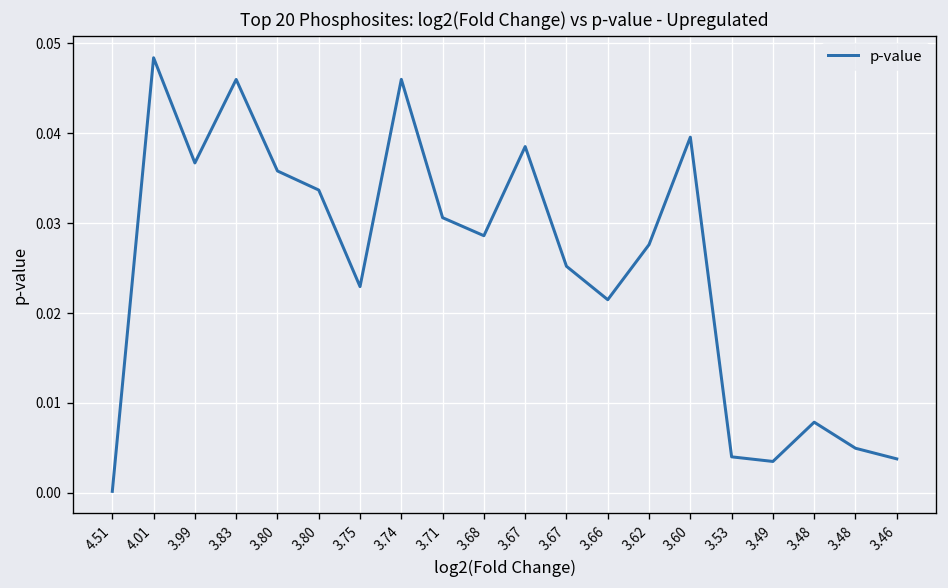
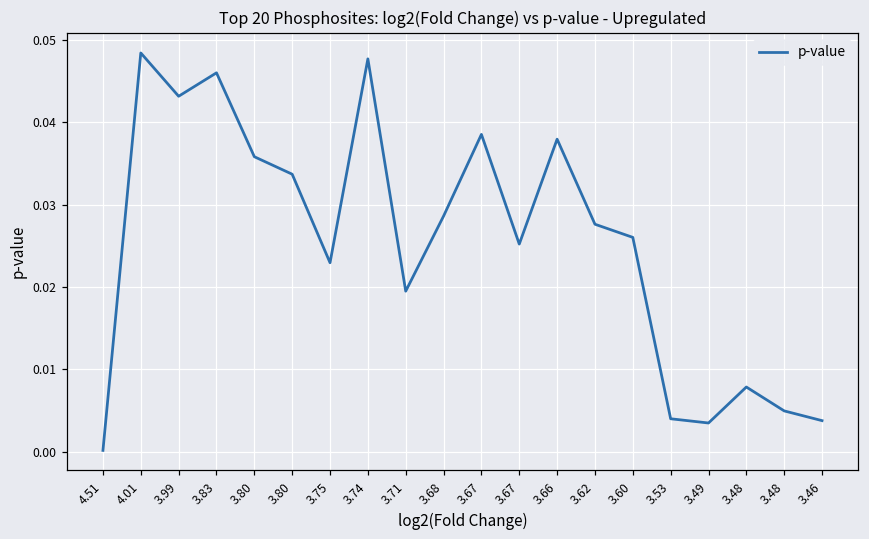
  {
    "4.51": 0.000,
    "4.01": 0.048,
-   "3.99": 0.037,
+   "3.99": 0.043,
    "3.83": 0.046,
    "3.75": 0.023,
-   "3.74": 0.046,
-   "3.71": 0.031,
+   "3.74": 0.048,
+   "3.71": 0.019,
    "3.68": 0.029,
-   "3.66": 0.021,
+   "3.66": 0.038,
    "3.62": 0.028,
-   "3.60": 0.040,
+   "3.60": 0.026,
    "3.53": 0.004,
    "3.49": 0.003,
    "3.46": 0.004
  }
